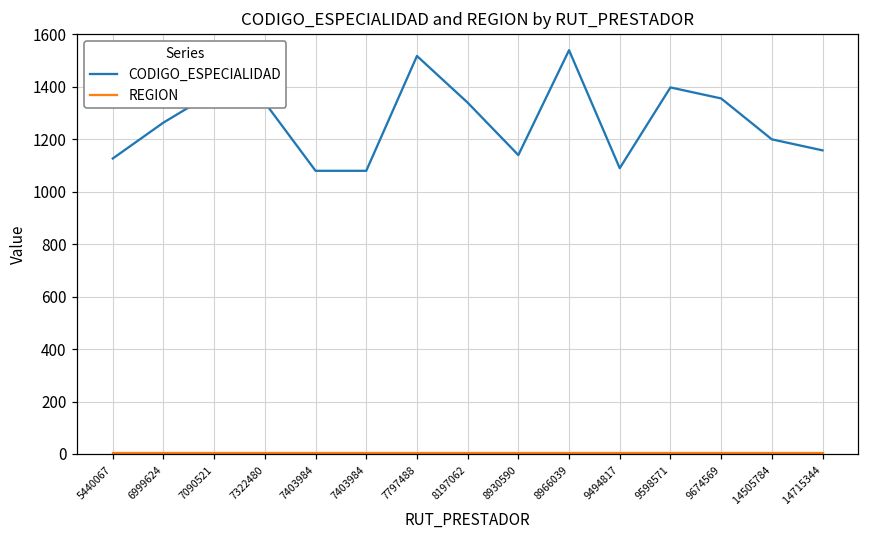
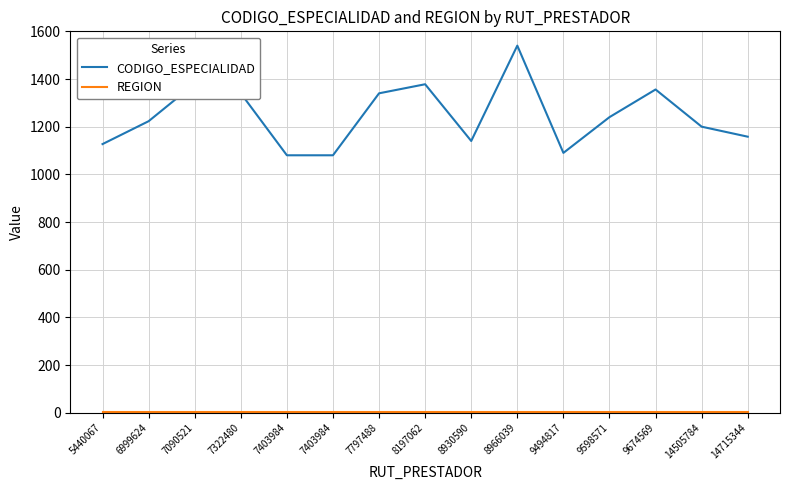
  {
    "CODIGO_ESPECIALIDAD": {
      "5440067": 1130,
-     "6999624": 1260,
-     "7797488": 1520,
-     "8197062": 1340,
+     "6999624": 1220,
+     "7797488": 1340,
+     "8197062": 1380,
      "8930590": 1140,
      "8966039": 1540,
      "9494817": 1090,
-     "9598571": 1400,
+     "9598571": 1240,
      "9674569": 1360,
      "14505784": 1200,
      "14715344": 1160
    },
    "REGION": {
      "5440067": 10,
      "6999624": 10,
      "7090521": 10,
      "7322480": 10,
      "7797488": 10,
      "8197062": 10,
      "8930590": 10,
      "8966039": 10,
      "9494817": 10,
      "9598571": 10,
      "9674569": 10,
      "14505784": 10,
      "14715344": 10
    }
  }
